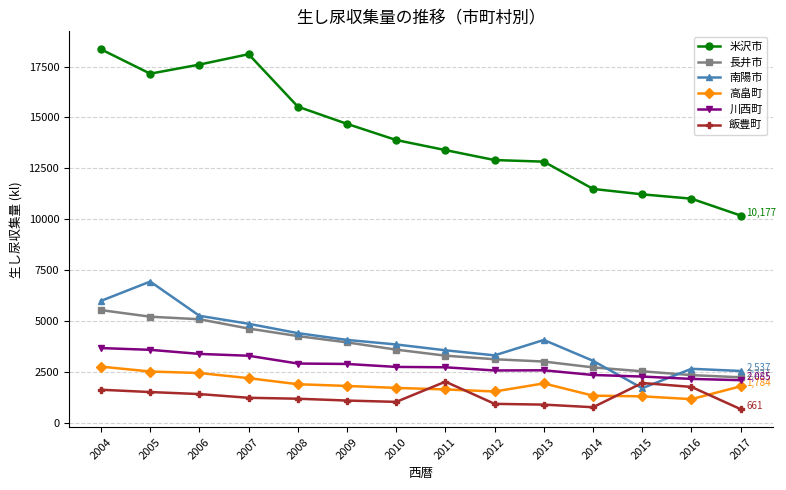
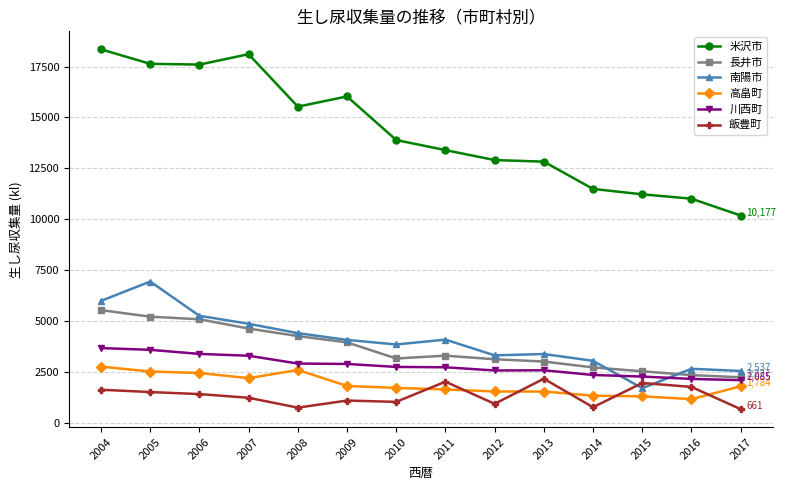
  {
    "米沢市": {
      "2004": 18300,
-     "2005": 17100,
+     "2005": 17600,
      "2006": 17600,
      "2007": 18100,
      "2008": 15500,
-     "2009": 14700,
+     "2009": 16000,
      "2010": 13900,
      "2011": 13400,
      "2012": 12900,
      "2013": 12800,
      "2014": 11500,
      "2015": 11200,
      "2016": 11000
    },
    "長井市": {
      "2004": 5500,
      "2005": 5200,
      "2006": 5100,
      "2007": 4600,
      "2008": 4300,
-     "2010": 3600,
+     "2010": 3200,
      "2011": 3300,
      "2012": 3100,
      "2013": 3000,
      "2014": 2700,
      "2015": 2500,
      "2016": 2300
    },
    "南陽市": {
      "2004": 6000,
      "2005": 6900,
      "2006": 5200,
      "2007": 4900,
      "2008": 4400,
      "2010": 3800,
-     "2011": 3600,
+     "2011": 4100,
      "2012": 3300,
-     "2013": 4100,
+     "2013": 3400,
      "2014": 3000,
      "2015": 1700,
      "2016": 2600
    },
    "高畠町": {
      "2004": 2800,
      "2005": 2500,
      "2006": 2400,
      "2007": 2200,
-     "2008": 1900,
+     "2008": 2600,
      "2009": 1800,
      "2010": 1700,
      "2011": 1600,
      "2012": 1500,
-     "2013": 1900,
+     "2013": 1500,
      "2014": 1300,
      "2015": 1300,
      "2016": 1200
    },
    "川西町": {
      "2004": 3700,
      "2005": 3600,
      "2006": 3400,
      "2007": 3300,
      "2008": 2900,
      "2009": 2900,
      "2010": 2700,
      "2011": 2700,
      "2012": 2600,
      "2013": 2600,
      "2014": 2300,
      "2015": 2300,
      "2016": 2100
    },
    "飯豊町": {
      "2004": 1600,
      "2005": 1500,
      "2006": 1400,
      "2007": 1200,
-     "2008": 1200,
+     "2008": 700,
      "2009": 1100,
      "2010": 1000,
      "2011": 2000,
      "2012": 900,
-     "2013": 900,
+     "2013": 2200,
      "2014": 800,
      "2015": 1900,
      "2016": 1800
    }
  }
